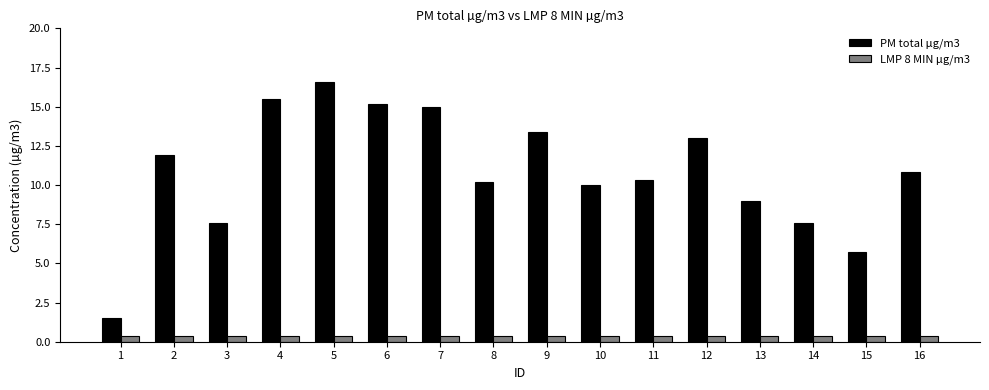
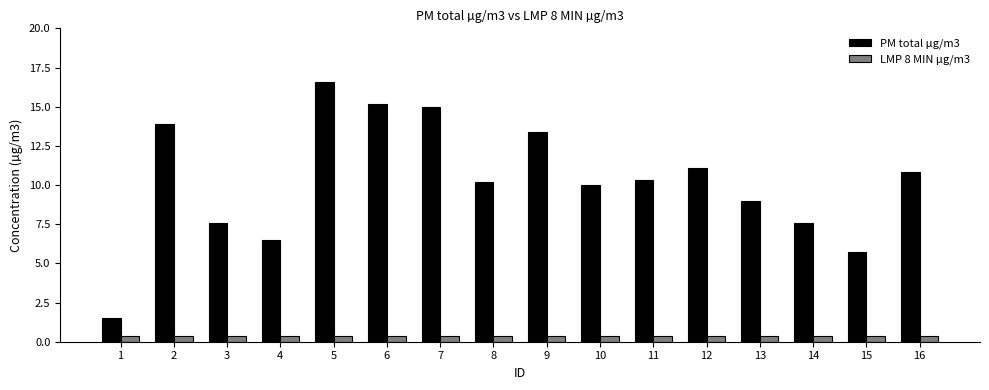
  {
    "PM total µg/m3": {
      "1": 1.5,
-     "2": 11.9,
+     "2": 13.9,
      "3": 7.6,
-     "4": 15.5,
+     "4": 6.5,
      "5": 16.6,
      "6": 15.2,
      "7": 15.0,
      "8": 10.2,
      "9": 13.4,
      "10": 10.0,
      "11": 10.3,
-     "12": 13.0,
+     "12": 11.1,
      "13": 9.0,
      "14": 7.6,
      "15": 5.7,
      "16": 10.8
    },
    "LMP 8 MIN µg/m3": {
      "1": 0.4,
      "2": 0.4,
      "3": 0.4,
      "4": 0.4,
      "5": 0.4,
      "6": 0.4,
      "7": 0.4,
      "8": 0.4,
      "9": 0.4,
      "10": 0.4,
      "11": 0.4,
      "12": 0.4,
      "13": 0.4,
      "14": 0.4,
      "15": 0.4,
      "16": 0.4
    }
  }
